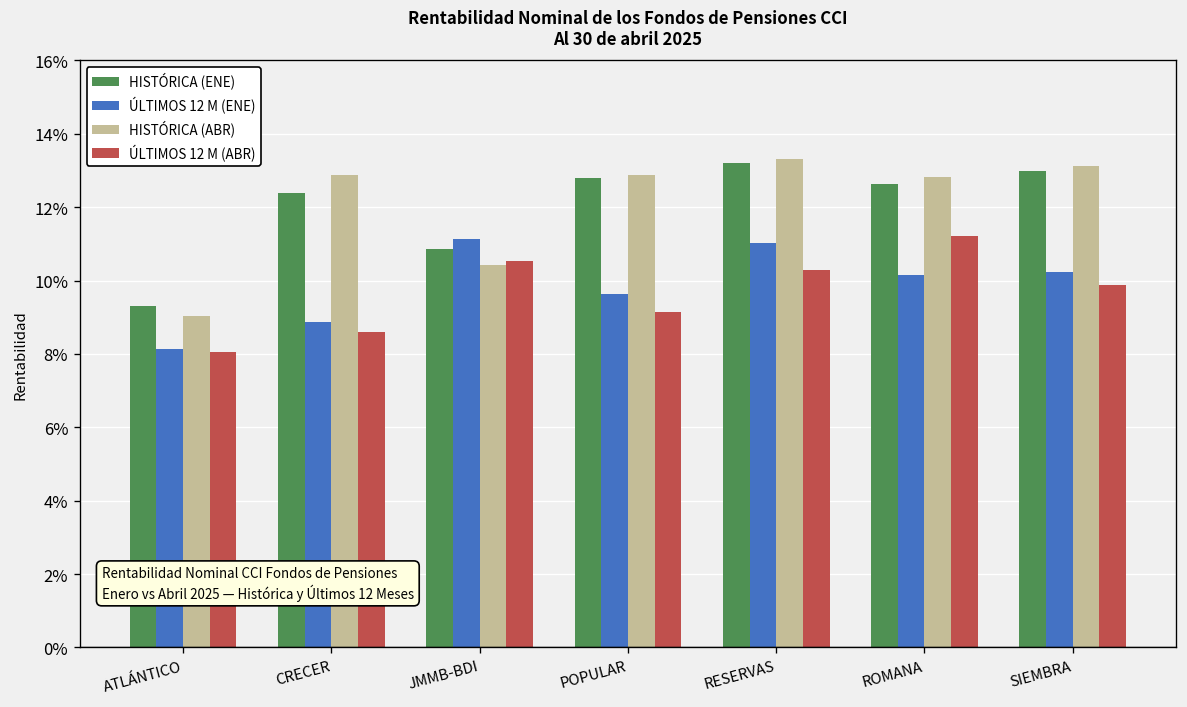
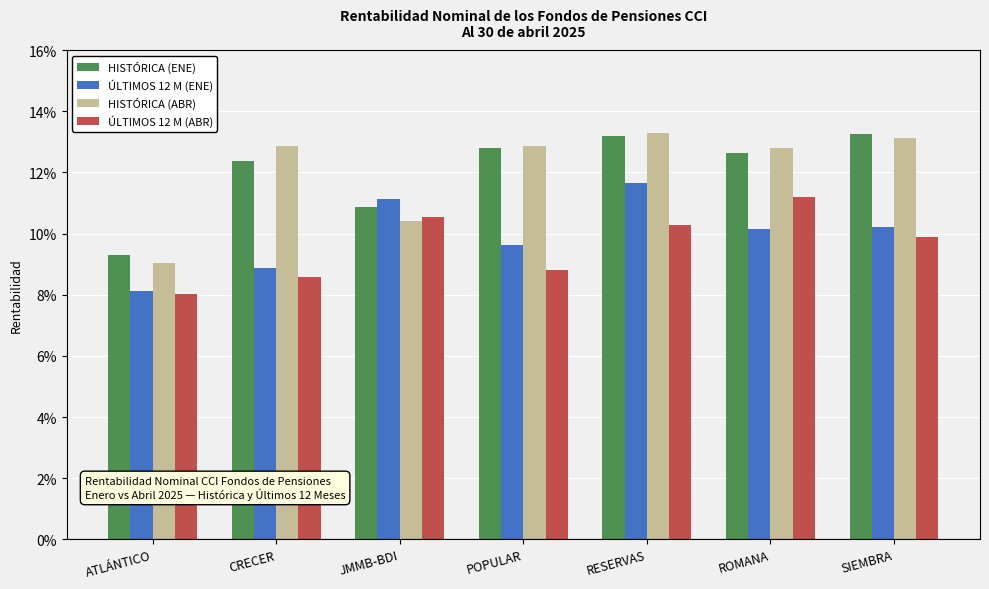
  {
    "HISTÓRICA (ENE)": {
      "ATLÁNTICO": "9.3%",
      "CRECER": "12.4%",
      "JMMB-BDI": "10.9%",
      "POPULAR": "12.8%",
      "RESERVAS": "13.2%",
      "ROMANA": "12.6%",
-     "SIEMBRA": "13.0%"
+     "SIEMBRA": "13.3%"
    },
    "ÚLTIMOS 12 M (ENE)": {
      "ATLÁNTICO": "8.1%",
      "CRECER": "8.9%",
      "JMMB-BDI": "11.1%",
      "POPULAR": "9.6%",
-     "RESERVAS": "11.0%",
+     "RESERVAS": "11.6%",
      "ROMANA": "10.2%",
      "SIEMBRA": "10.2%"
    },
    "HISTÓRICA (ABR)": {
      "ATLÁNTICO": "9.0%",
      "CRECER": "12.9%",
      "JMMB-BDI": "10.4%",
      "POPULAR": "12.9%",
      "RESERVAS": "13.3%",
      "ROMANA": "12.8%",
      "SIEMBRA": "13.1%"
    },
    "ÚLTIMOS 12 M (ABR)": {
      "ATLÁNTICO": "8.0%",
      "CRECER": "8.6%",
      "JMMB-BDI": "10.5%",
-     "POPULAR": "9.2%",
+     "POPULAR": "8.8%",
      "RESERVAS": "10.3%",
      "ROMANA": "11.2%",
      "SIEMBRA": "9.9%"
    }
  }
